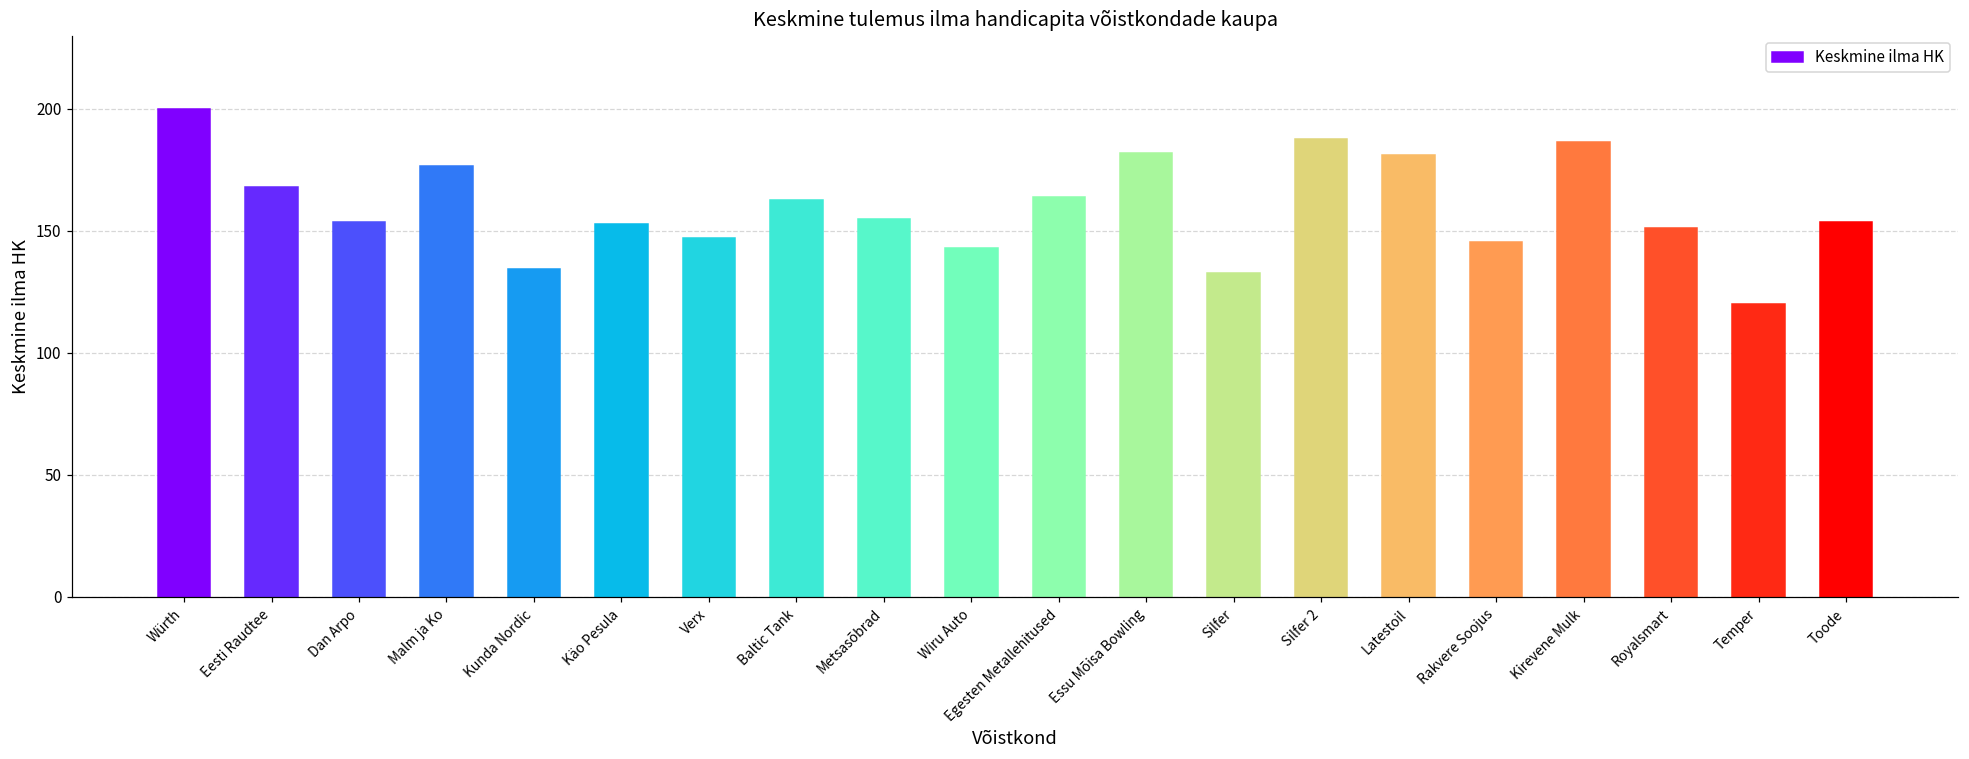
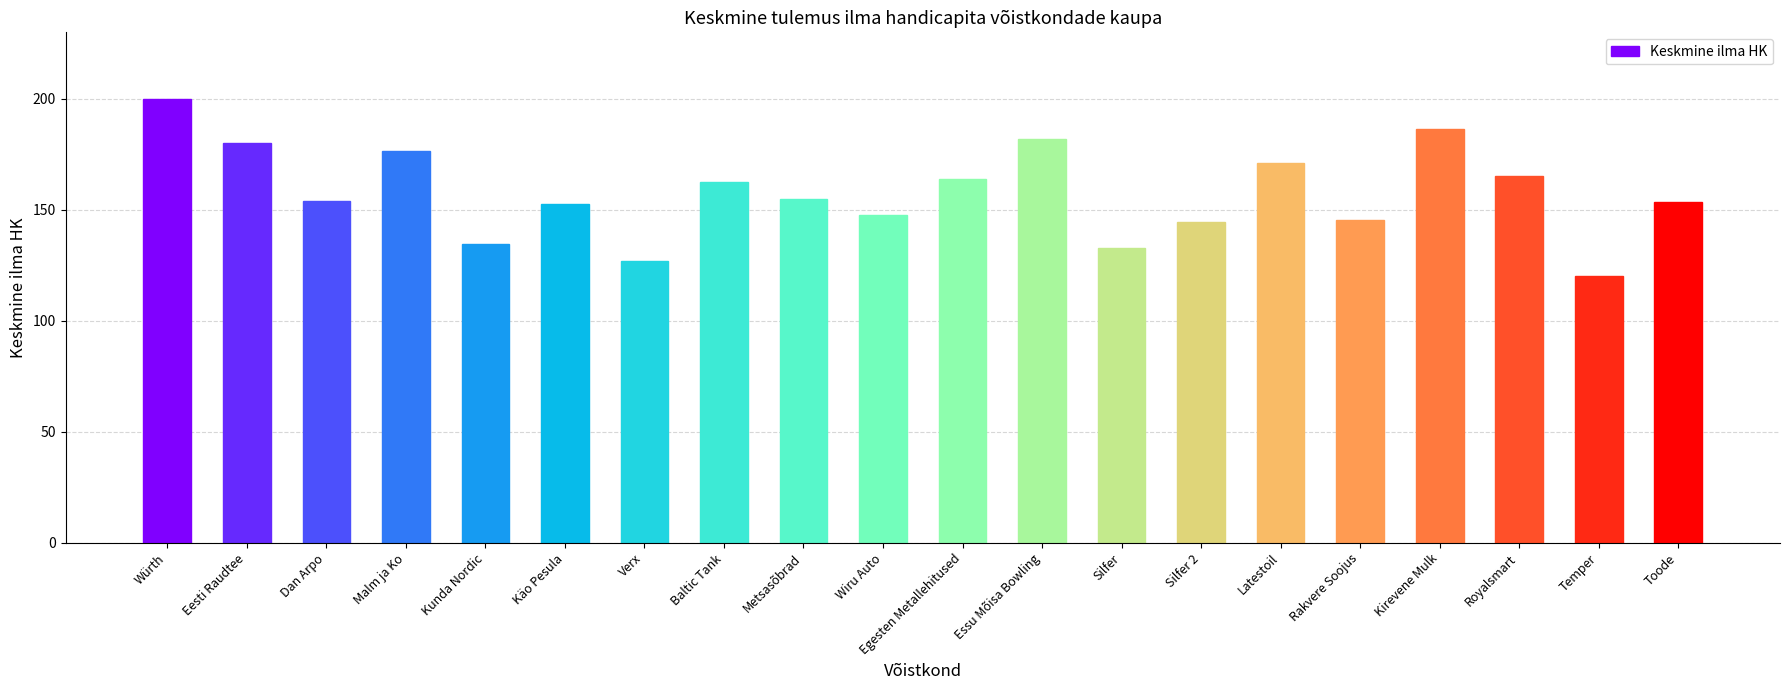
  {
    "Würth": 200,
-   "Eesti Raudtee": 168,
+   "Eesti Raudtee": 180,
    "Dan Arpo": 154,
    "Malm ja Ko": 176,
    "Kunda Nordic": 135,
    "Käo Pesula": 153,
-   "Verx": 147,
+   "Verx": 127,
    "Baltic Tank": 163,
    "Metsasõbrad": 155,
-   "Wiru Auto": 143,
+   "Wiru Auto": 148,
    "Egesten Metallehitused": 164,
    "Essu Mõisa Bowling": 182,
    "Silfer": 133,
-   "Silfer 2": 188,
-   "Latestoil": 181,
+   "Silfer 2": 145,
+   "Latestoil": 171,
    "Rakvere Soojus": 145,
    "Kirevene Mulk": 186,
-   "Royalsmart": 151,
+   "Royalsmart": 165,
    "Temper": 120,
    "Toode": 154
  }
